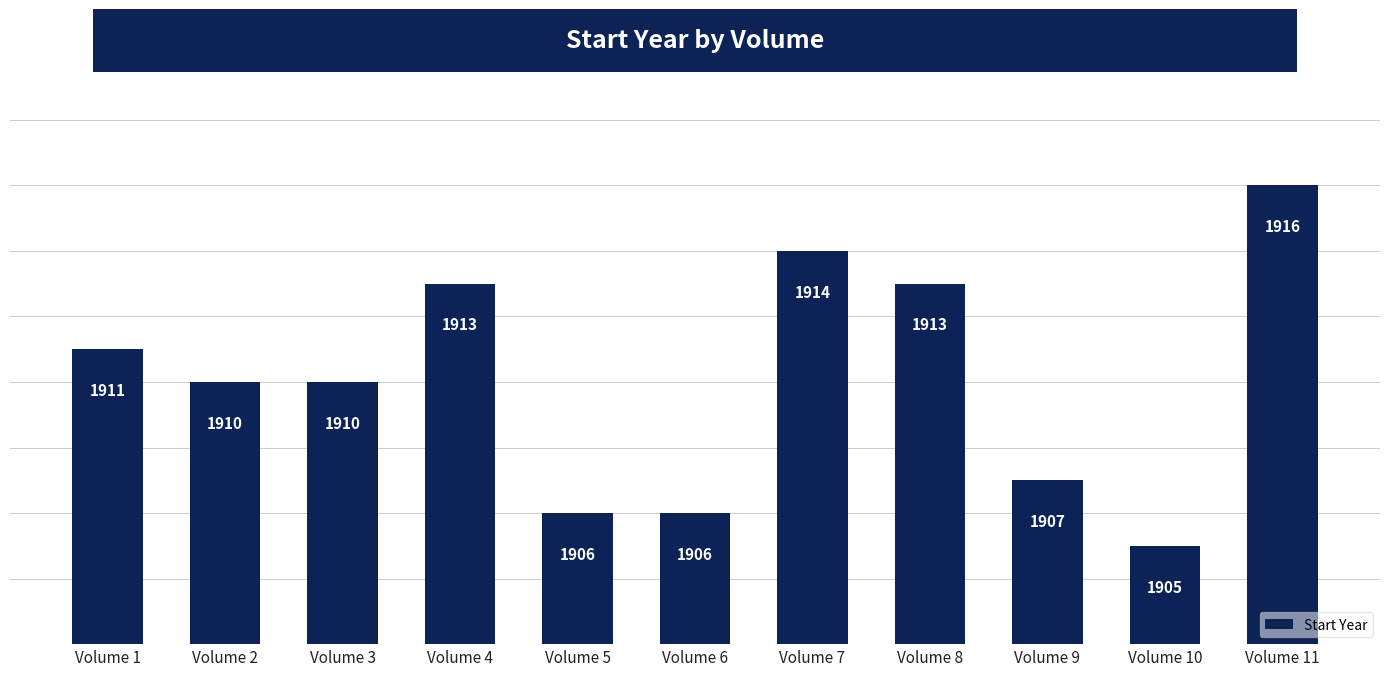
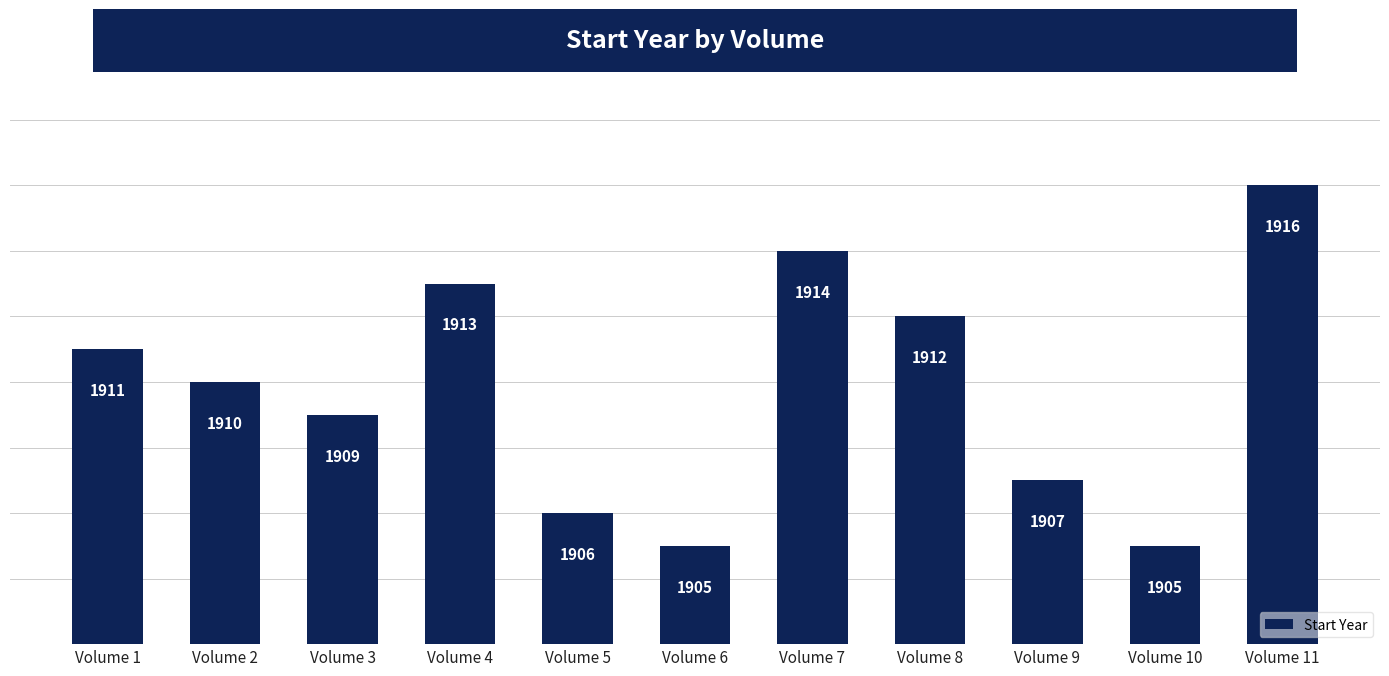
  {
    "Volume 1": 1911,
    "Volume 2": 1910,
-   "Volume 3": 1910,
+   "Volume 3": 1909,
    "Volume 4": 1913,
    "Volume 5": 1906,
-   "Volume 6": 1906,
+   "Volume 6": 1905,
    "Volume 7": 1914,
-   "Volume 8": 1913,
+   "Volume 8": 1912,
    "Volume 9": 1907,
    "Volume 10": 1905,
    "Volume 11": 1916
  }
